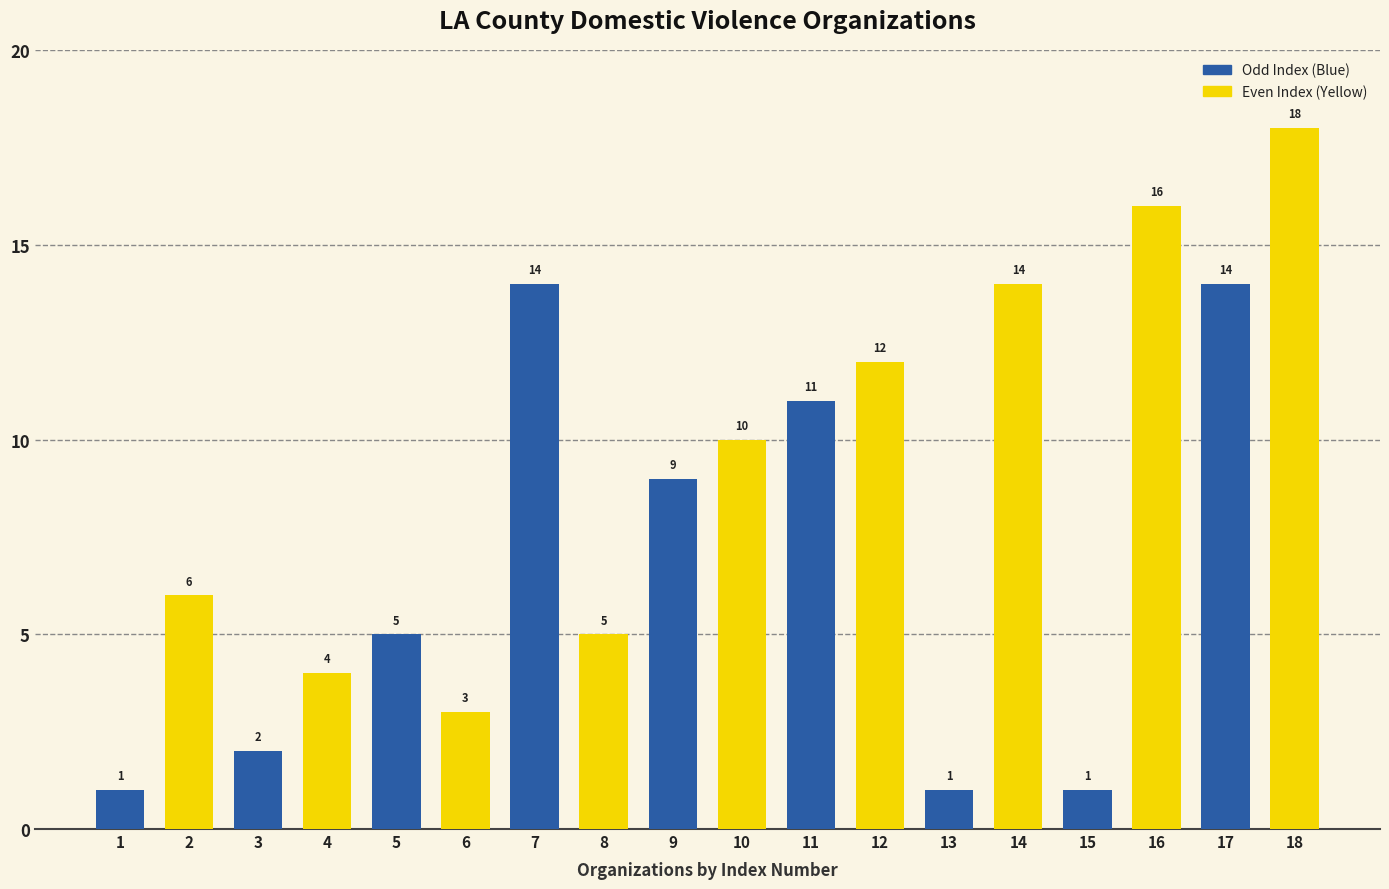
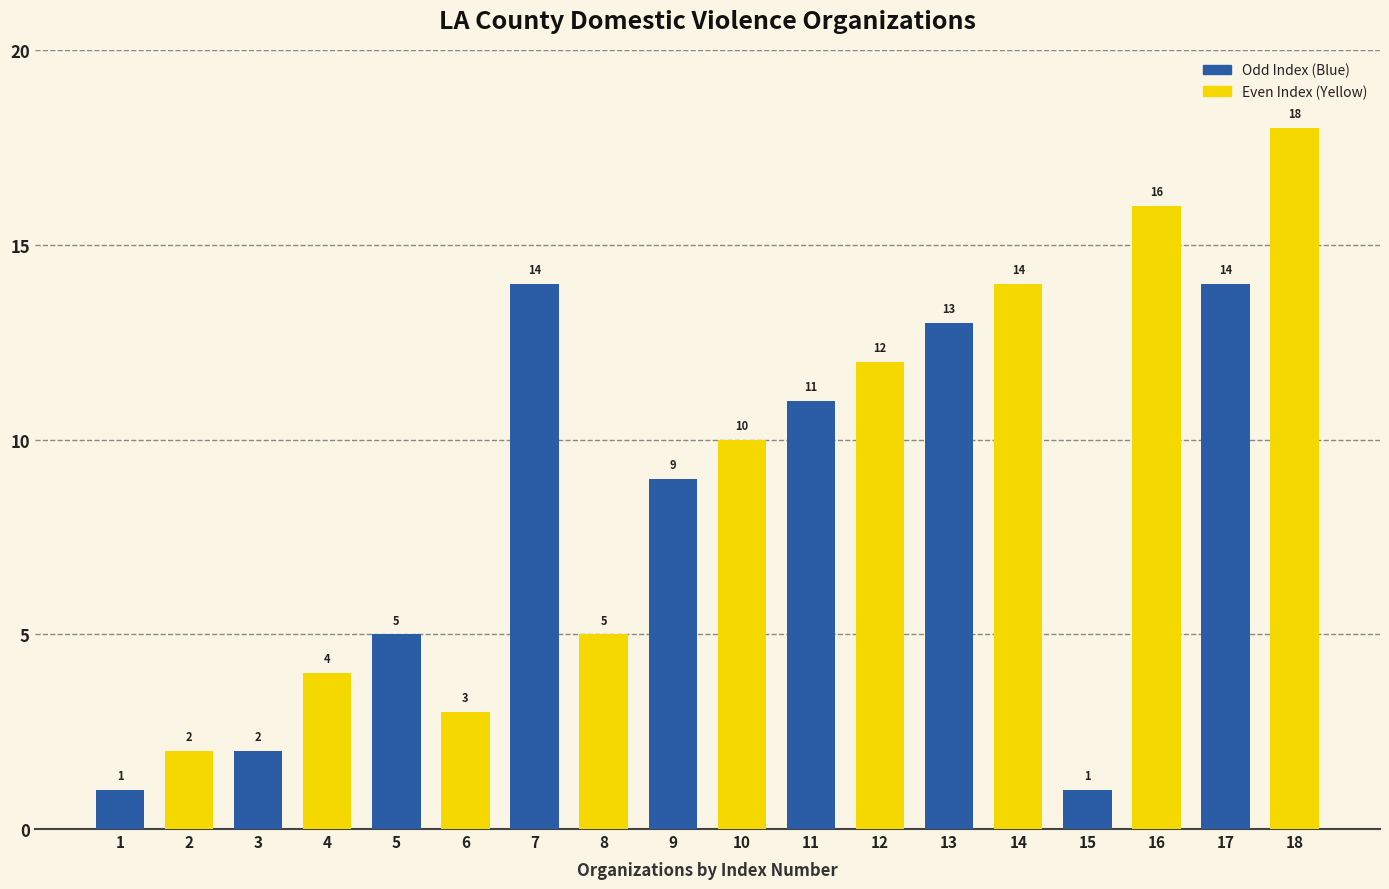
  {
    "1": 1,
-   "2": 6,
+   "2": 2,
    "3": 2,
    "4": 4,
    "5": 5,
    "6": 3,
    "7": 14,
    "8": 5,
    "9": 9,
    "10": 10,
    "11": 11,
    "12": 12,
-   "13": 1,
+   "13": 13,
    "14": 14,
    "15": 1,
    "16": 16,
    "17": 14,
    "18": 18
  }
